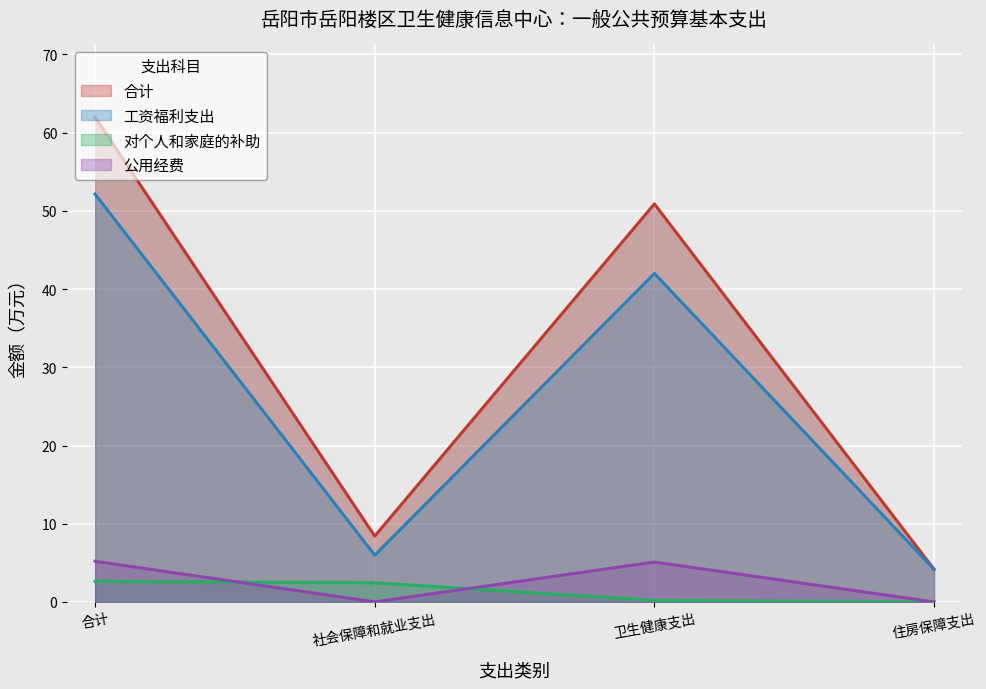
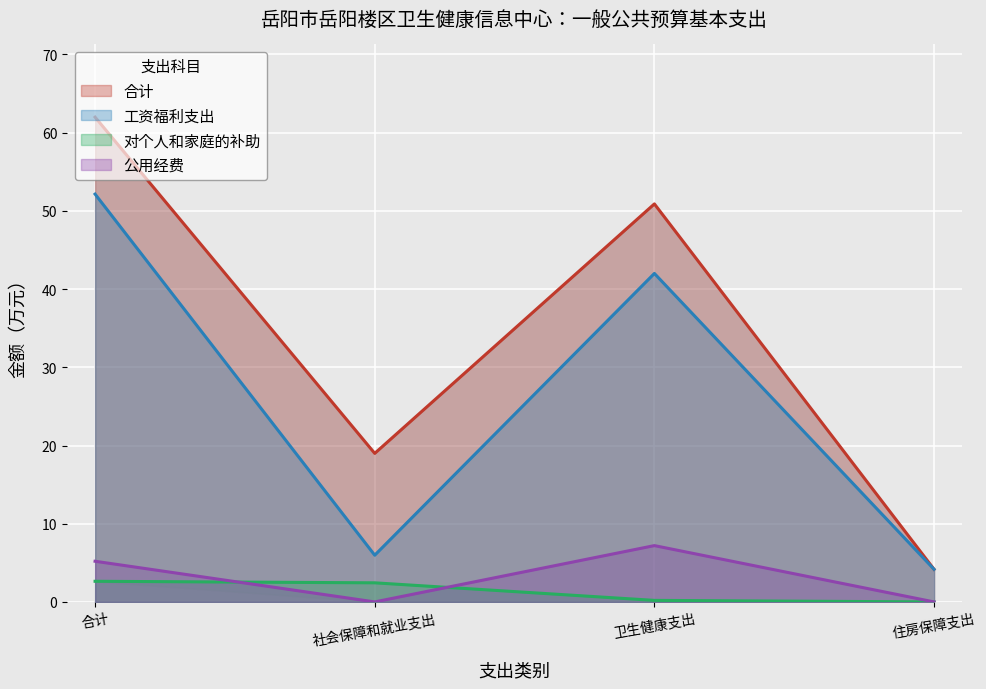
  {
    "合计": {
-     "社会保障和就业支出": 8,
+     "社会保障和就业支出": 19,
      "卫生健康支出": 51
    },
    "公用经费": {
      "合计": 5,
      "社会保障和就业支出": 0,
-     "卫生健康支出": 5
+     "卫生健康支出": 7
    }
  }
